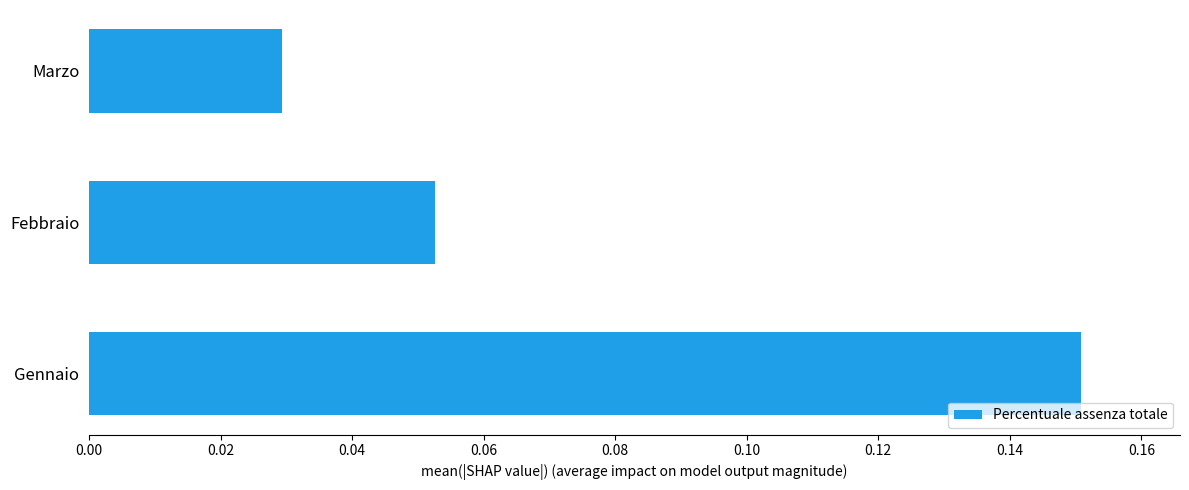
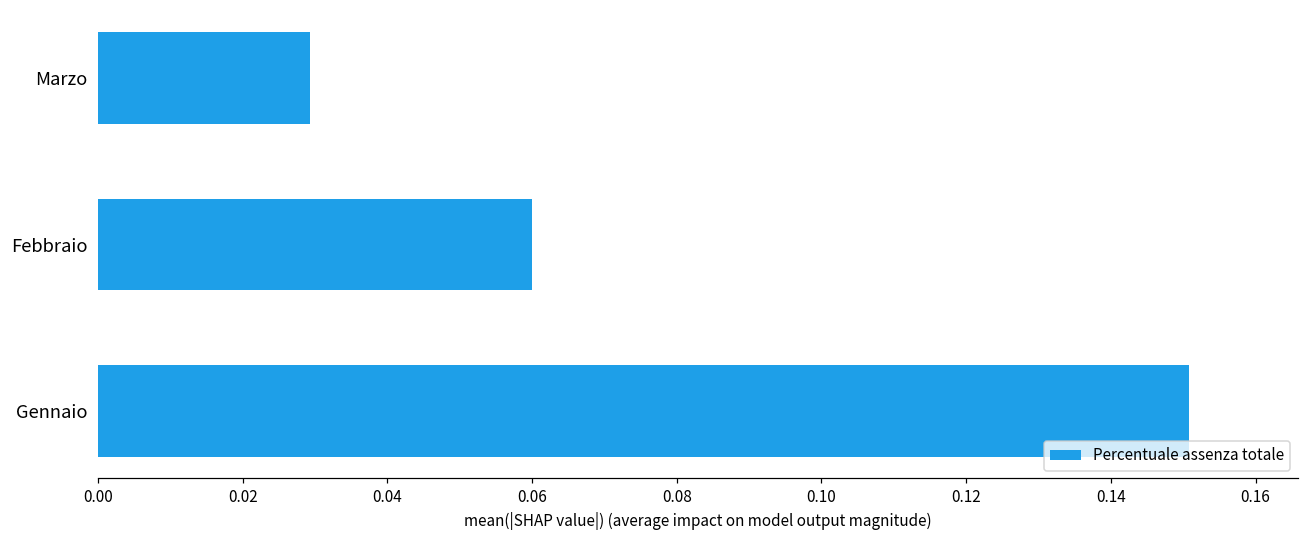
  {
    "Marzo": 0.029,
-   "Febbraio": 0.053,
+   "Febbraio": 0.060,
    "Gennaio": 0.151
  }
